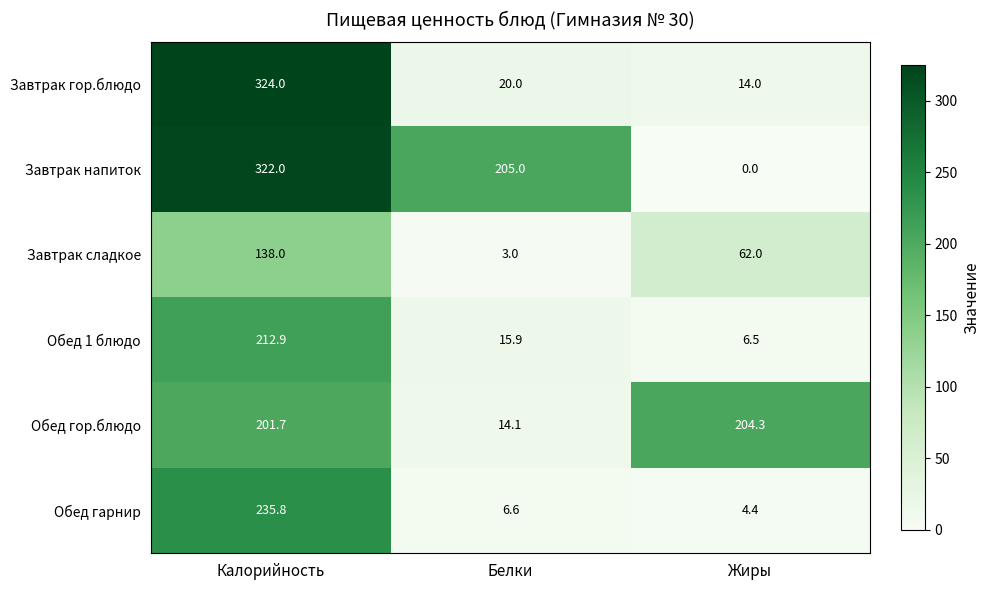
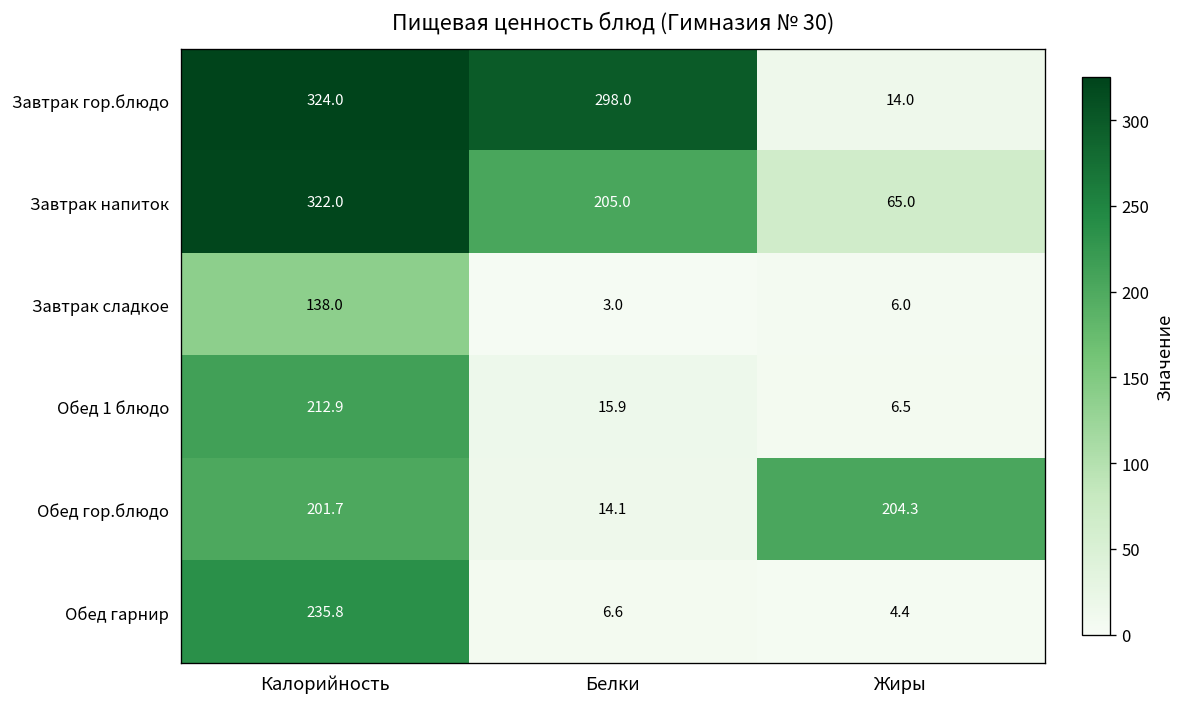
  {
    "Завтрак гор.блюдо": {
      "Калорийность": 324.0,
-     "Белки": 20.0,
+     "Белки": 298.0,
      "Жиры": 14.0
    },
    "Завтрак напиток": {
      "Калорийность": 322.0,
      "Белки": 205.0,
-     "Жиры": 0.0
+     "Жиры": 65.0
    },
    "Завтрак сладкое": {
      "Калорийность": 138.0,
      "Белки": 3.0,
-     "Жиры": 62.0
+     "Жиры": 6.0
    },
    "Обед 1 блюдо": {
      "Калорийность": 212.9,
      "Белки": 15.9,
      "Жиры": 6.5
    },
    "Обед гор.блюдо": {
      "Калорийность": 201.7,
      "Белки": 14.1,
      "Жиры": 204.3
    },
    "Обед гарнир": {
      "Калорийность": 235.8,
      "Белки": 6.6,
      "Жиры": 4.4
    }
  }
